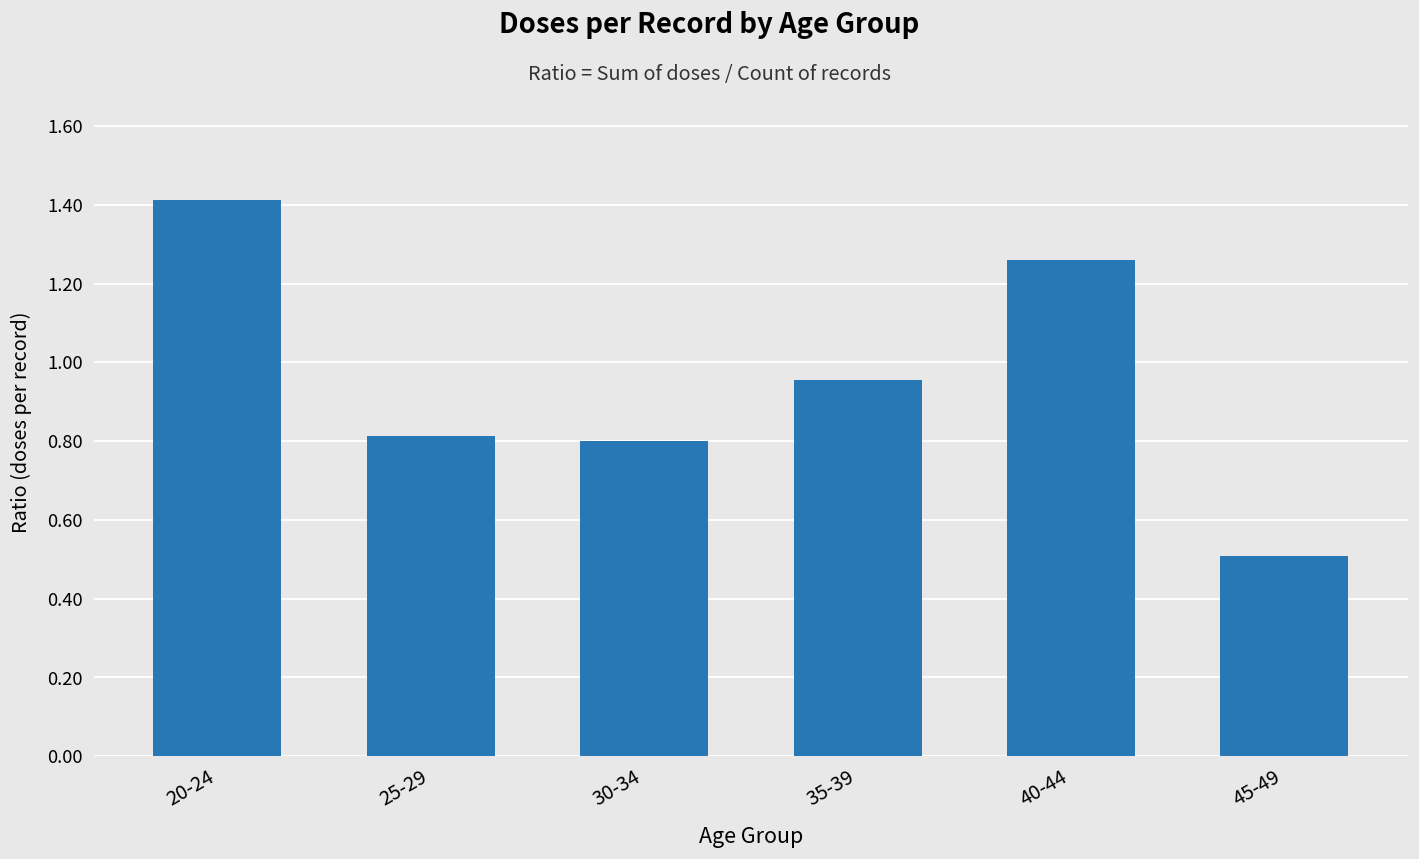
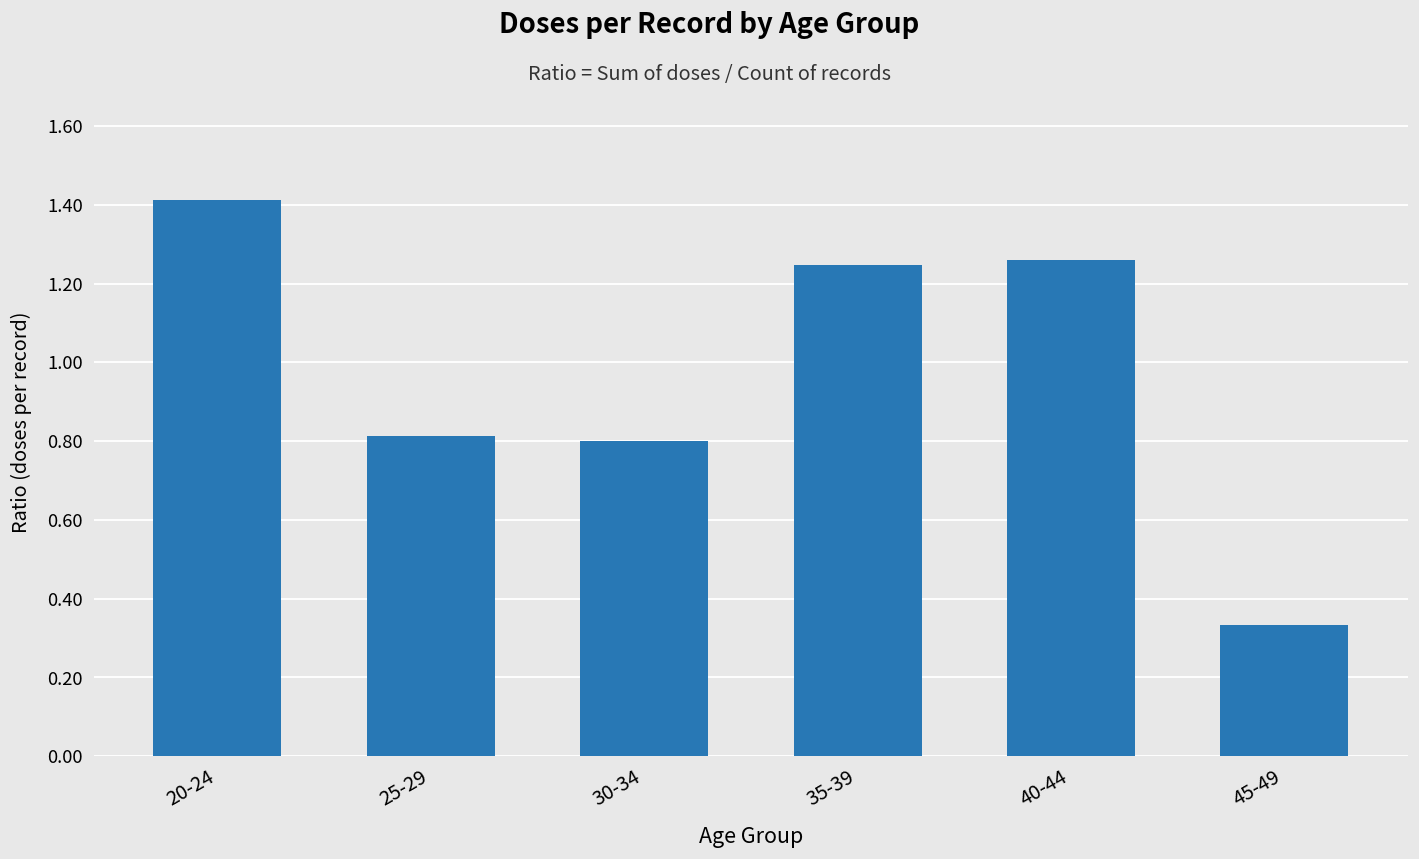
  {
    "20-24": 1.41,
    "25-29": 0.81,
    "30-34": 0.80,
-   "35-39": 0.96,
+   "35-39": 1.25,
    "40-44": 1.26,
-   "45-49": 0.51
+   "45-49": 0.33
  }
